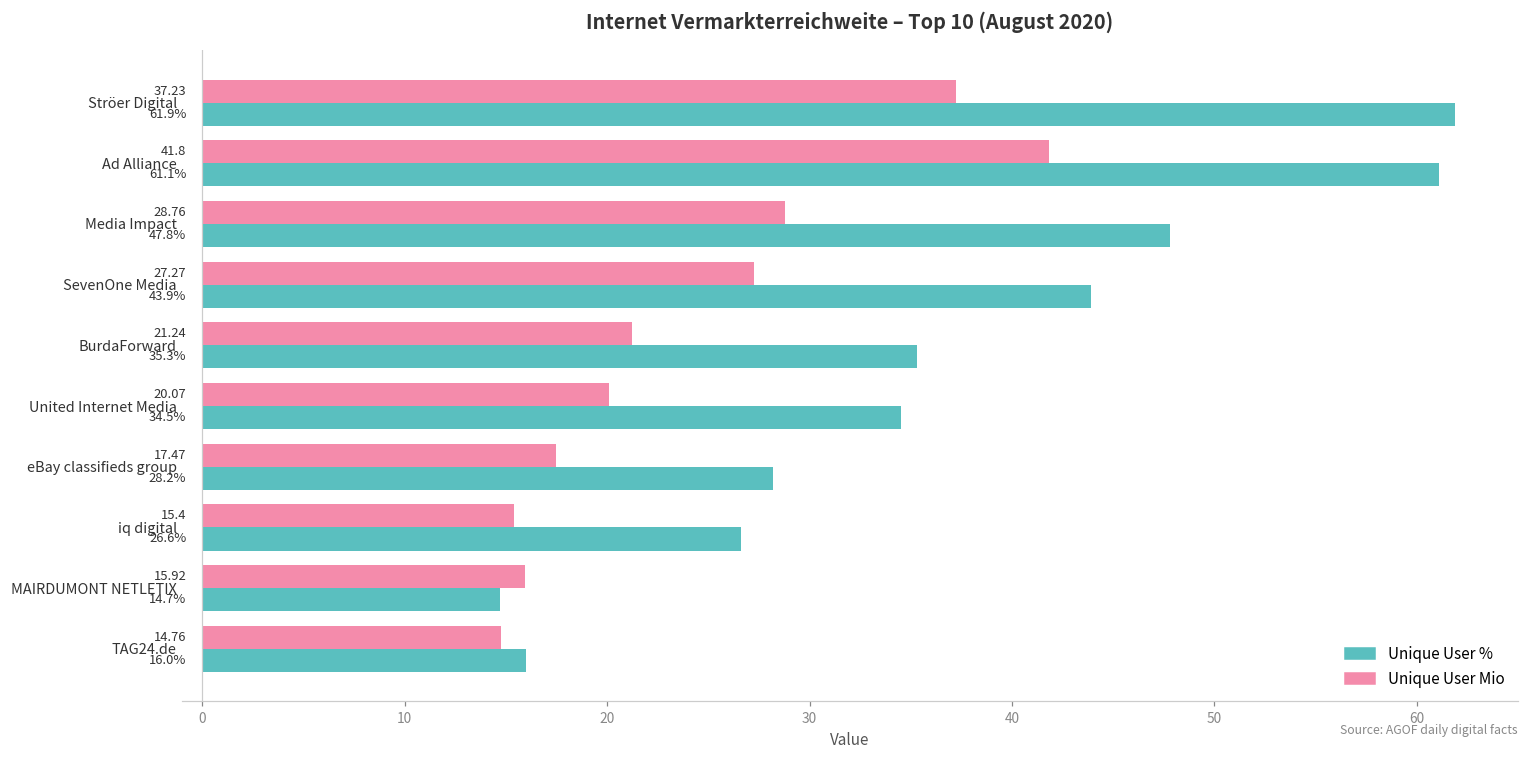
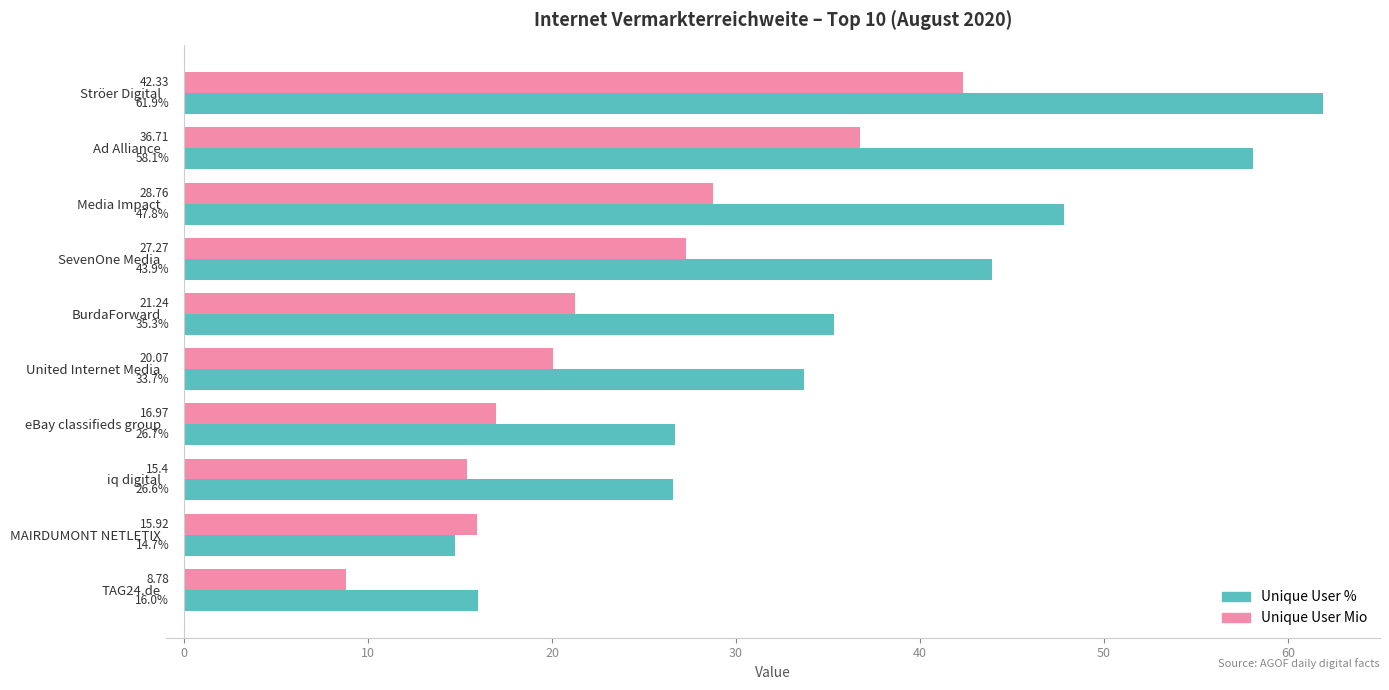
  {
    "Unique User %": {
-     "Ad Alliance": "61.1%",
-     "United Internet Media": "34.5%",
-     "eBay classifieds group": "28.2%"
+     "Ad Alliance": "58.1%",
+     "United Internet Media": "33.7%",
+     "eBay classifieds group": "26.7%"
    },
    "Unique User Mio": {
-     "Ströer Digital": "37.23",
-     "Ad Alliance": "41.8",
-     "eBay classifieds group": "17.47",
-     "TAG24.de": "14.76"
+     "Ströer Digital": "42.33",
+     "Ad Alliance": "36.71",
+     "eBay classifieds group": "16.97",
+     "TAG24.de": "8.78"
    }
  }
